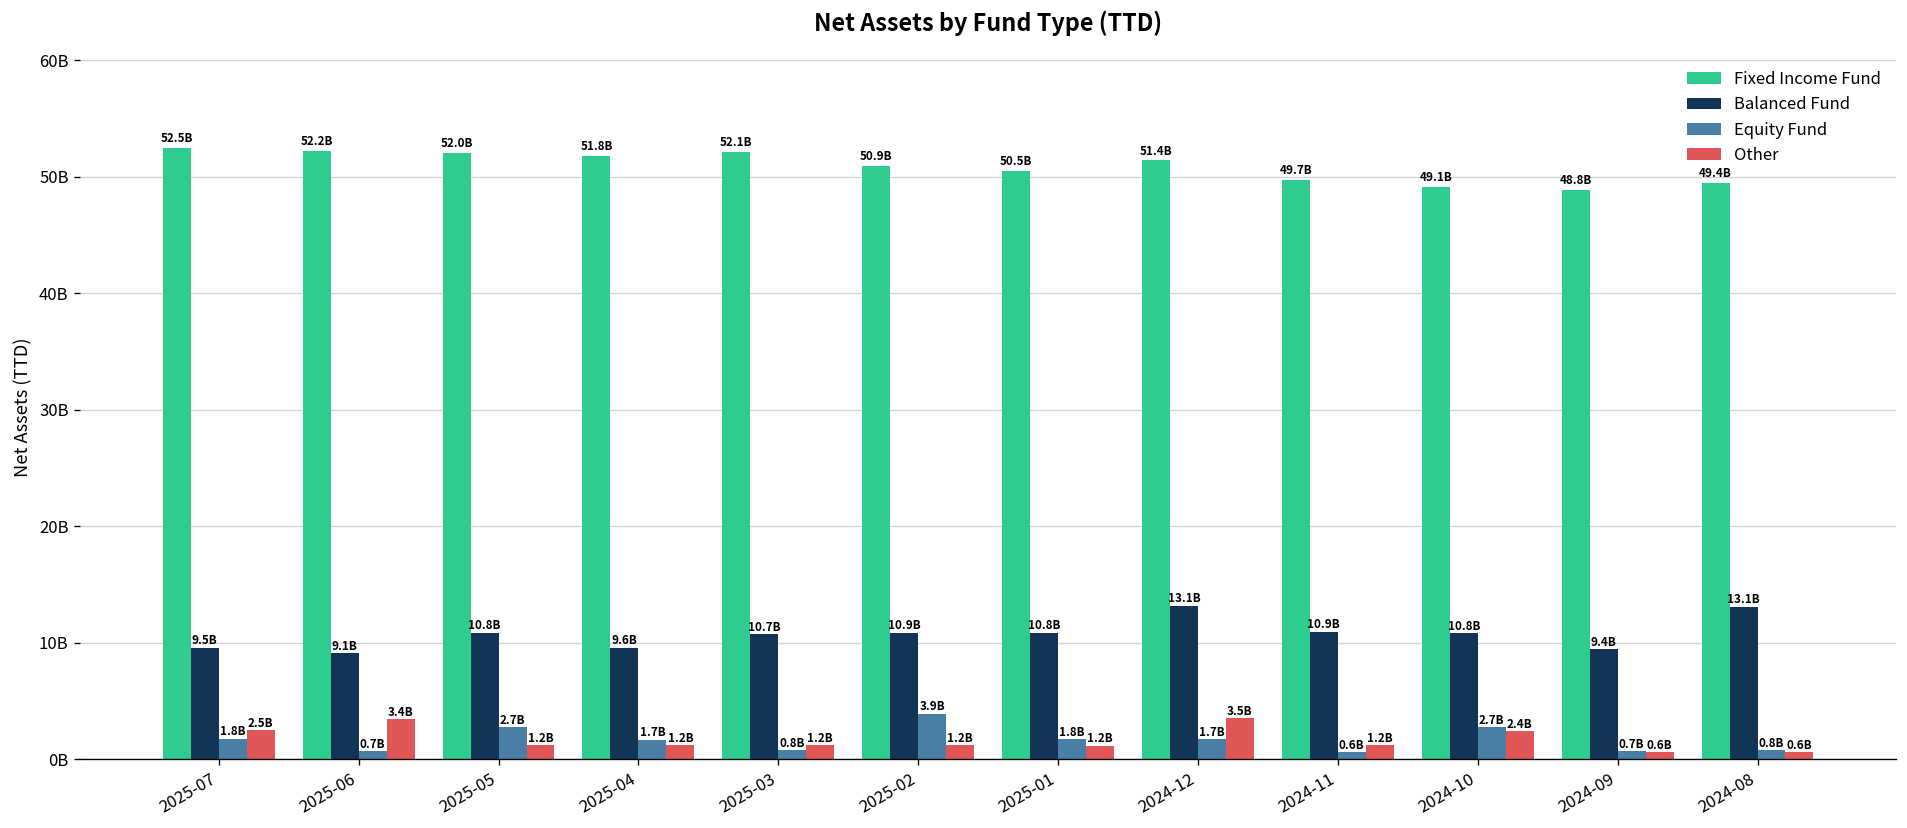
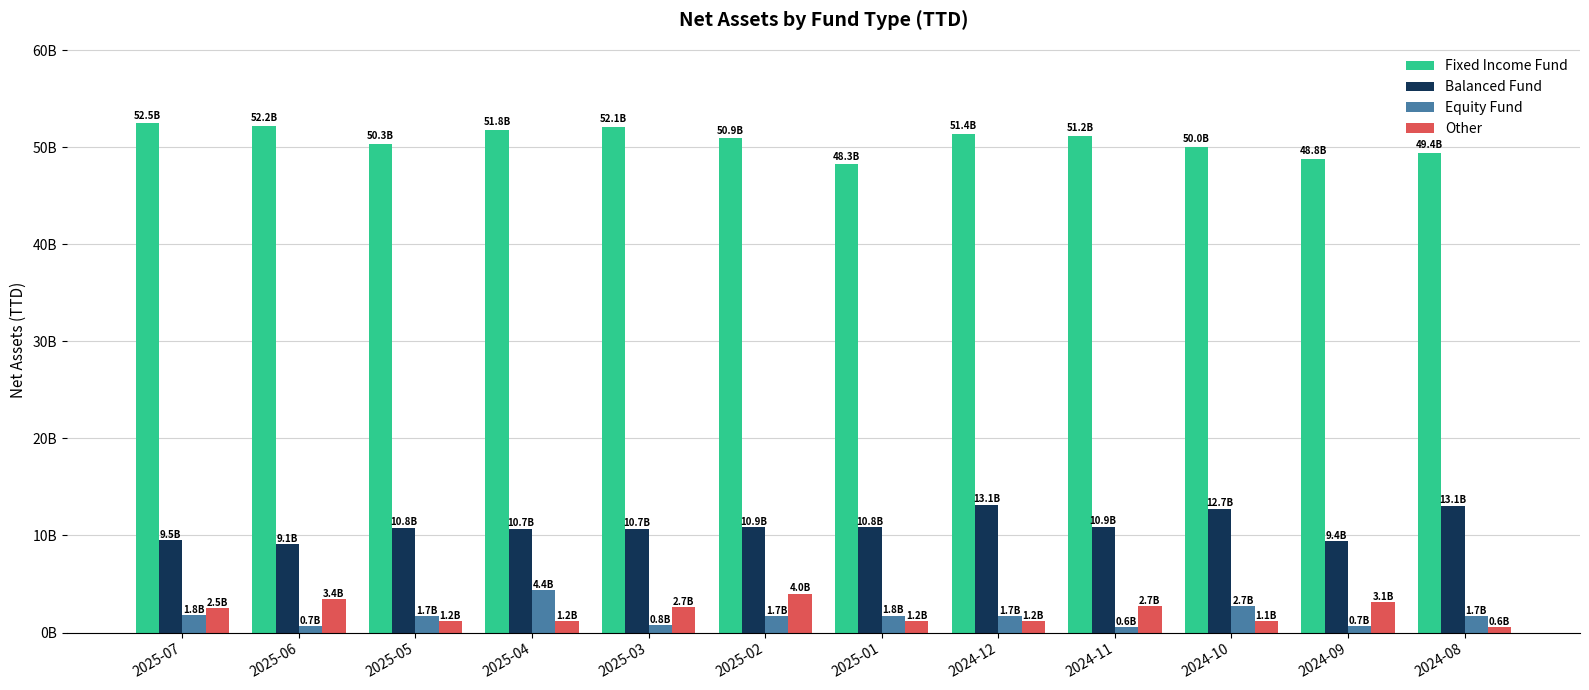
  {
    "Fixed Income Fund": {
      "2025-07": "52.5B",
      "2025-06": "52.2B",
-     "2025-05": "52.0B",
+     "2025-05": "50.3B",
      "2025-04": "51.8B",
      "2025-03": "52.1B",
      "2025-02": "50.9B",
-     "2025-01": "50.5B",
+     "2025-01": "48.3B",
      "2024-12": "51.4B",
-     "2024-11": "49.7B",
-     "2024-10": "49.1B",
+     "2024-11": "51.2B",
+     "2024-10": "50.0B",
      "2024-09": "48.8B",
      "2024-08": "49.4B"
    },
    "Balanced Fund": {
      "2025-07": "9.5B",
      "2025-06": "9.1B",
      "2025-05": "10.8B",
-     "2025-04": "9.6B",
+     "2025-04": "10.7B",
      "2025-03": "10.7B",
      "2025-02": "10.9B",
      "2025-01": "10.8B",
      "2024-12": "13.1B",
      "2024-11": "10.9B",
-     "2024-10": "10.8B",
+     "2024-10": "12.7B",
      "2024-09": "9.4B",
      "2024-08": "13.1B"
    },
    "Equity Fund": {
      "2025-07": "1.8B",
      "2025-06": "0.7B",
-     "2025-05": "2.7B",
-     "2025-04": "1.7B",
+     "2025-05": "1.7B",
+     "2025-04": "4.4B",
      "2025-03": "0.8B",
-     "2025-02": "3.9B",
+     "2025-02": "1.7B",
      "2025-01": "1.8B",
      "2024-12": "1.7B",
      "2024-11": "0.6B",
      "2024-10": "2.7B",
      "2024-09": "0.7B",
-     "2024-08": "0.8B"
+     "2024-08": "1.7B"
    },
    "Other": {
      "2025-07": "2.5B",
      "2025-06": "3.4B",
      "2025-05": "1.2B",
      "2025-04": "1.2B",
-     "2025-03": "1.2B",
-     "2025-02": "1.2B",
+     "2025-03": "2.7B",
+     "2025-02": "4.0B",
      "2025-01": "1.2B",
-     "2024-12": "3.5B",
-     "2024-11": "1.2B",
-     "2024-10": "2.4B",
-     "2024-09": "0.6B",
+     "2024-12": "1.2B",
+     "2024-11": "2.7B",
+     "2024-10": "1.1B",
+     "2024-09": "3.1B",
      "2024-08": "0.6B"
    }
  }
